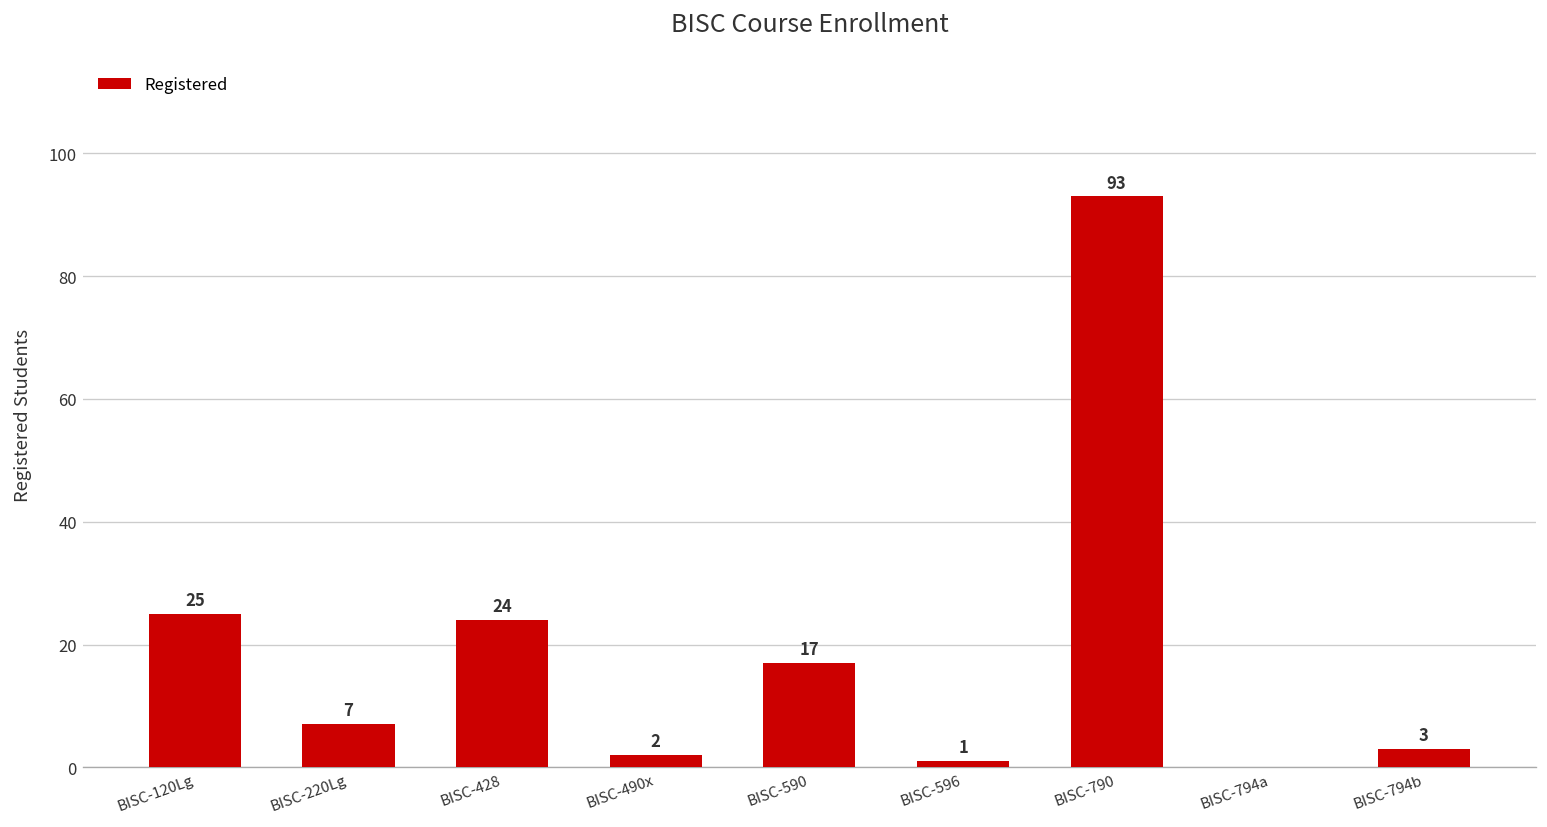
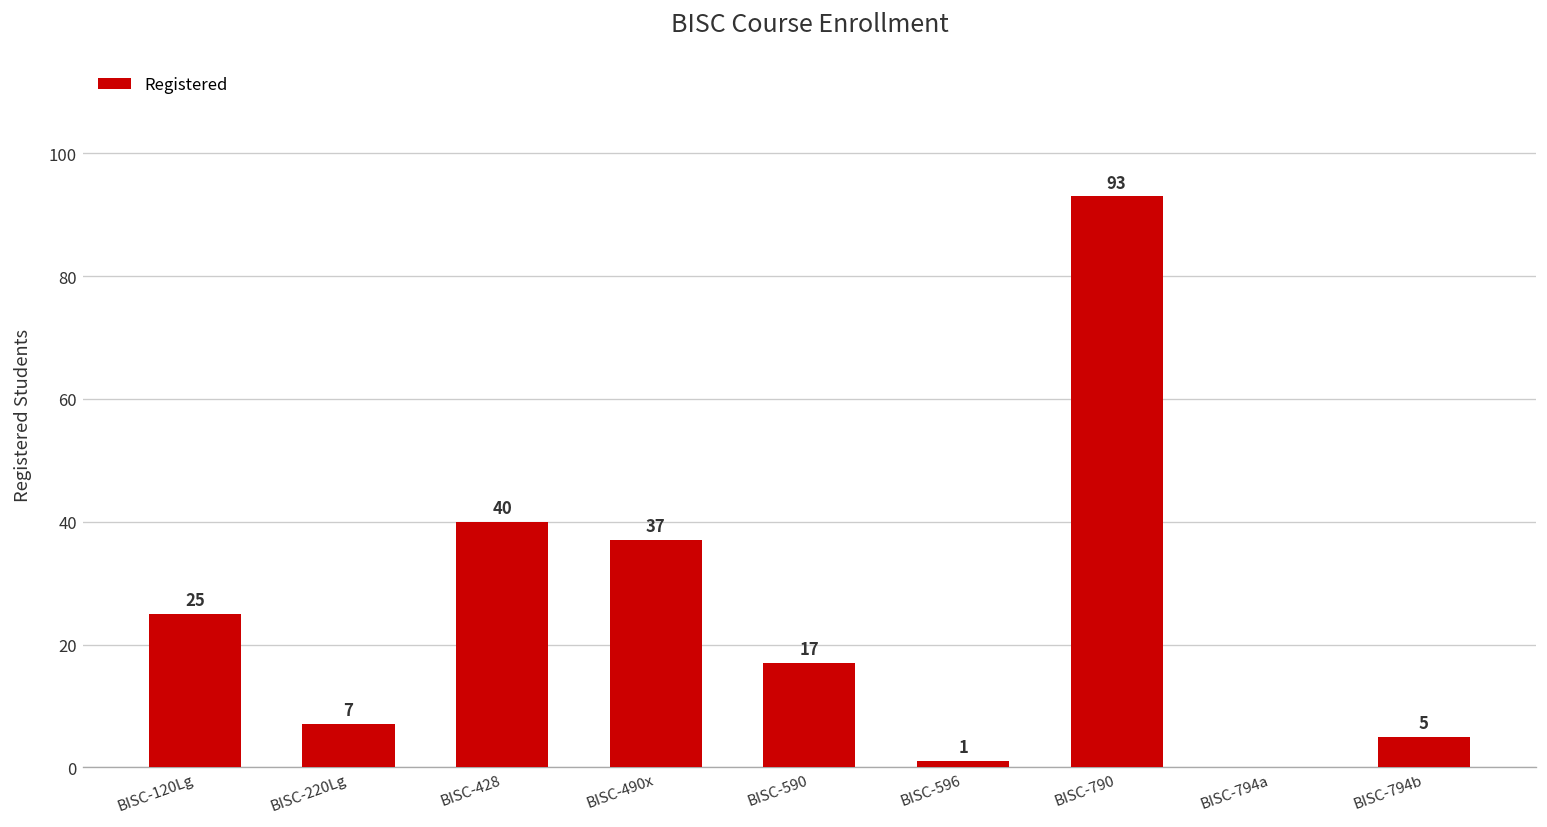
  {
    "BISC-120Lg": 25,
    "BISC-220Lg": 7,
-   "BISC-428": 24,
-   "BISC-490x": 2,
+   "BISC-428": 40,
+   "BISC-490x": 37,
    "BISC-590": 17,
    "BISC-596": 1,
    "BISC-790": 93,
-   "BISC-794b": 3
+   "BISC-794b": 5
  }
